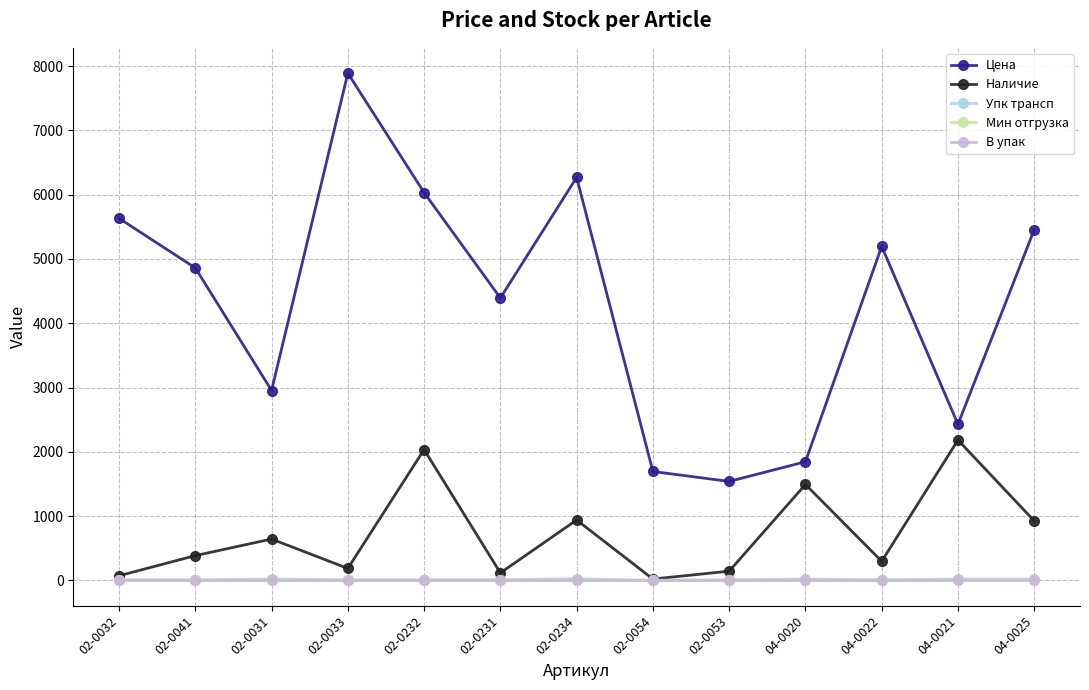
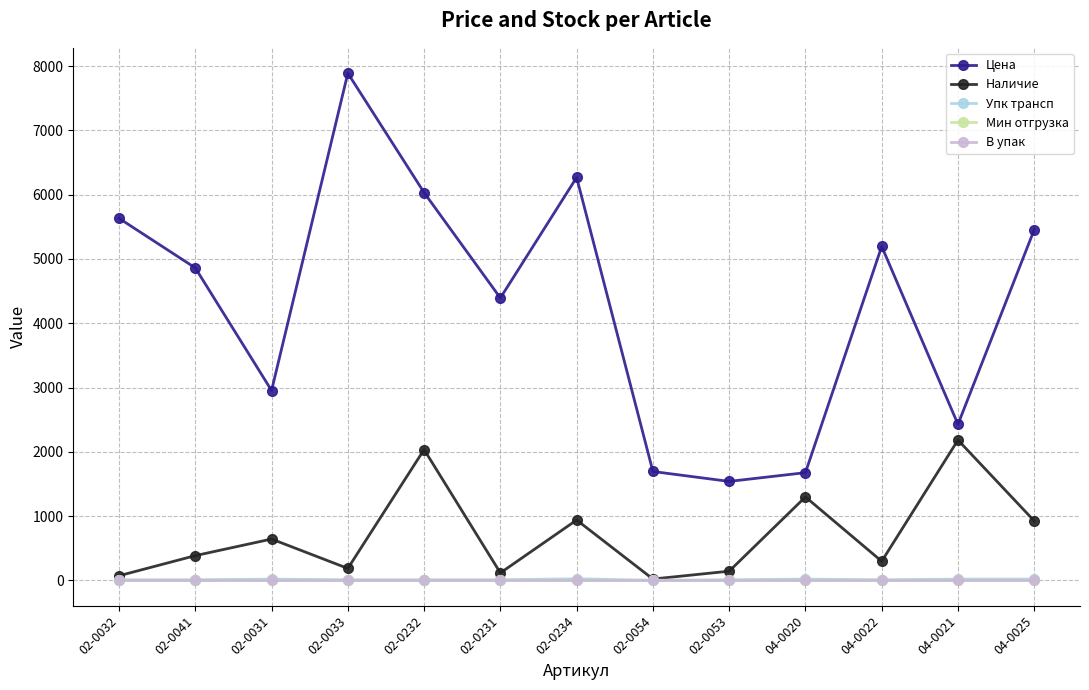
  {
    "Цена": {
      "02-0032": 5600,
      "02-0041": 4900,
      "02-0031": 3000,
      "02-0033": 7900,
      "02-0232": 6000,
      "02-0231": 4400,
      "02-0234": 6300,
      "02-0054": 1700,
      "02-0053": 1500,
-     "04-0020": 1800,
+     "04-0020": 1700,
      "04-0022": 5200,
      "04-0021": 2400,
      "04-0025": 5500
    },
    "Наличие": {
      "02-0032": 100,
      "02-0041": 400,
      "02-0031": 600,
      "02-0033": 200,
      "02-0232": 2000,
      "02-0231": 100,
      "02-0234": 900,
      "02-0053": 100,
-     "04-0020": 1500,
+     "04-0020": 1300,
      "04-0022": 300,
      "04-0021": 2200,
      "04-0025": 900
    }
  }
